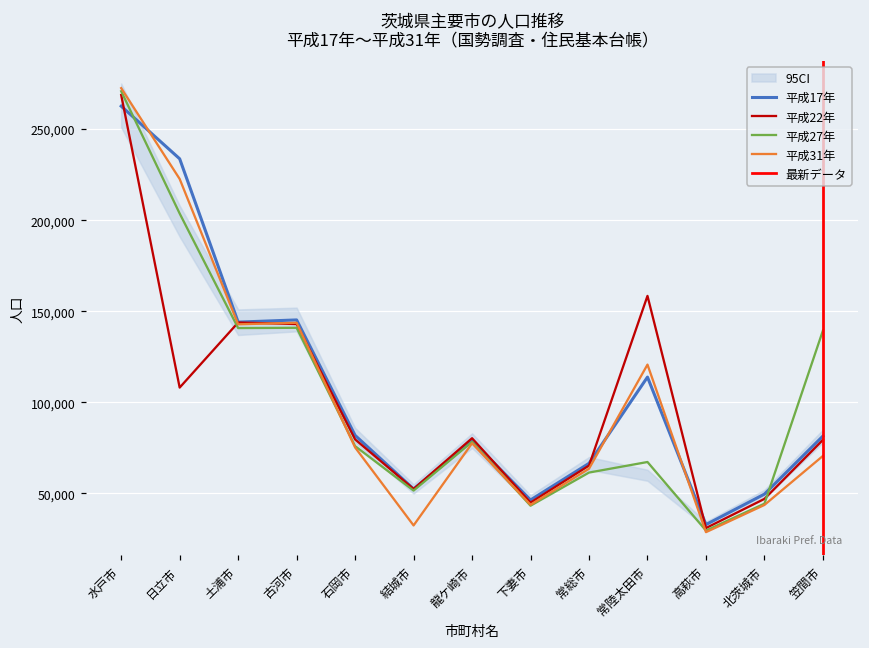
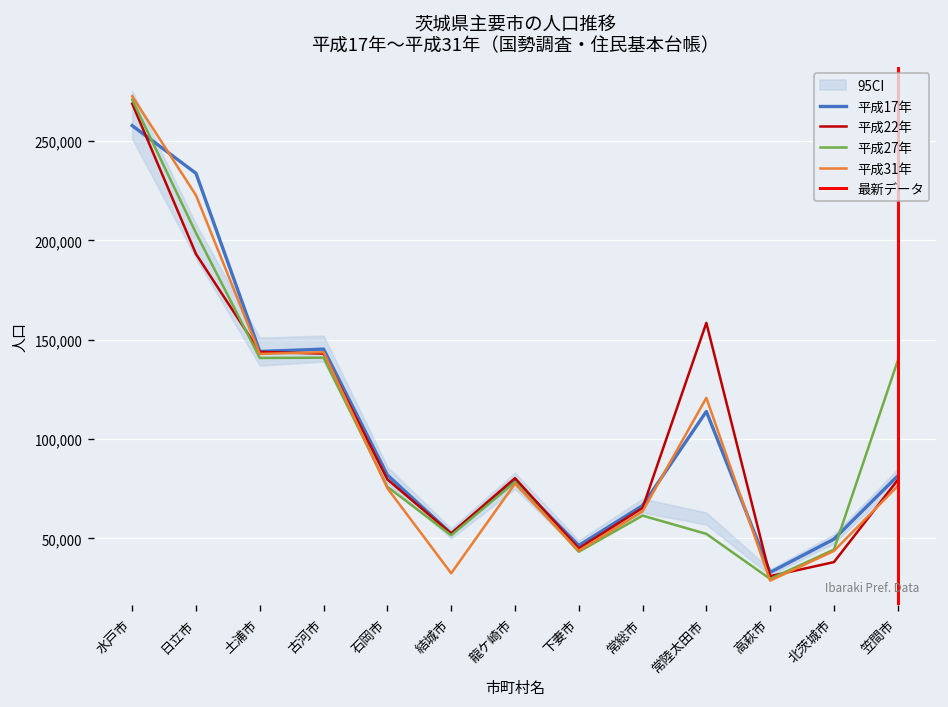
  {
    "平成17年": {
-     "水戸市": "263,000",
+     "水戸市": "258,000",
      "日立市": "234,000",
      "古河市": "145,000",
      "石岡市": "82,000",
      "常陸太田市": "114,000",
      "高萩市": "33,000",
      "北茨城市": "50,000",
      "笠間市": "81,000"
    },
    "平成22年": {
      "水戸市": "269,000",
-     "日立市": "108,000",
+     "日立市": "193,000",
      "石岡市": "80,000",
      "常陸太田市": "158,000",
-     "北茨城市": "47,000",
+     "北茨城市": "38,000",
      "笠間市": "79,000"
    },
    "平成27年": {
      "水戸市": "271,000",
      "日立市": "204,000",
      "土浦市": "141,000",
      "古河市": "141,000",
      "常総市": "61,000",
-     "常陸太田市": "67,000",
+     "常陸太田市": "52,000",
      "笠間市": "139,000"
    },
    "平成31年": {
      "水戸市": "272,000",
      "日立市": "223,000",
      "結城市": "32,000",
      "常総市": "64,000",
      "常陸太田市": "121,000",
-     "笠間市": "71,000"
+     "笠間市": "76,000"
    }
  }
